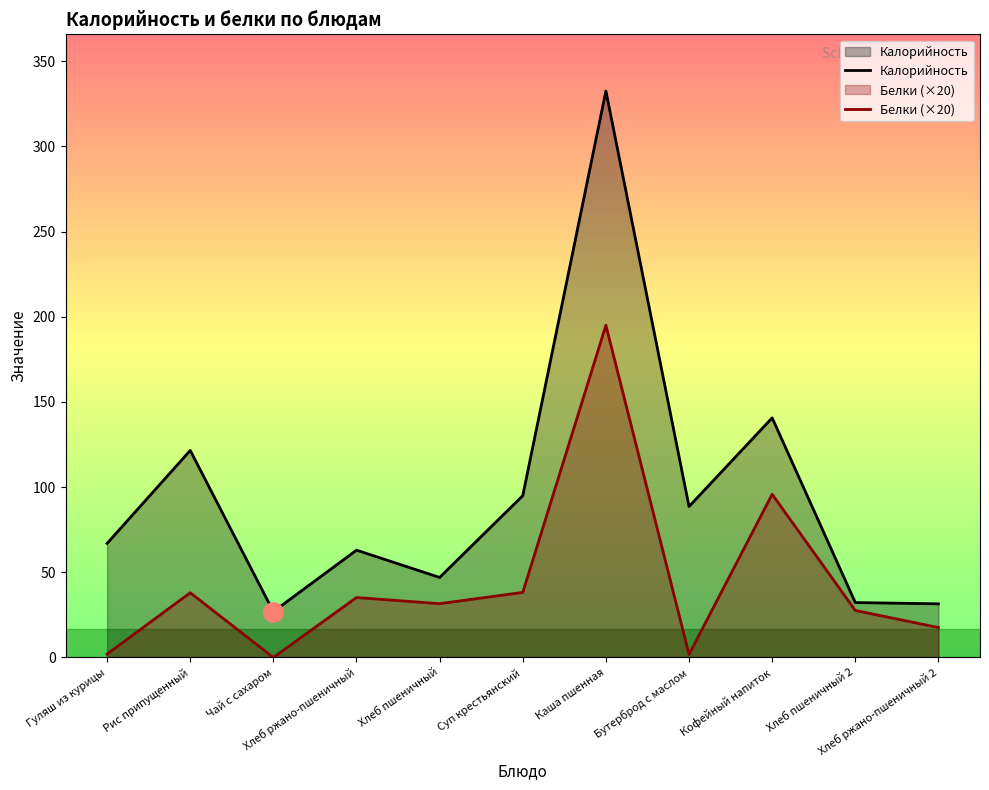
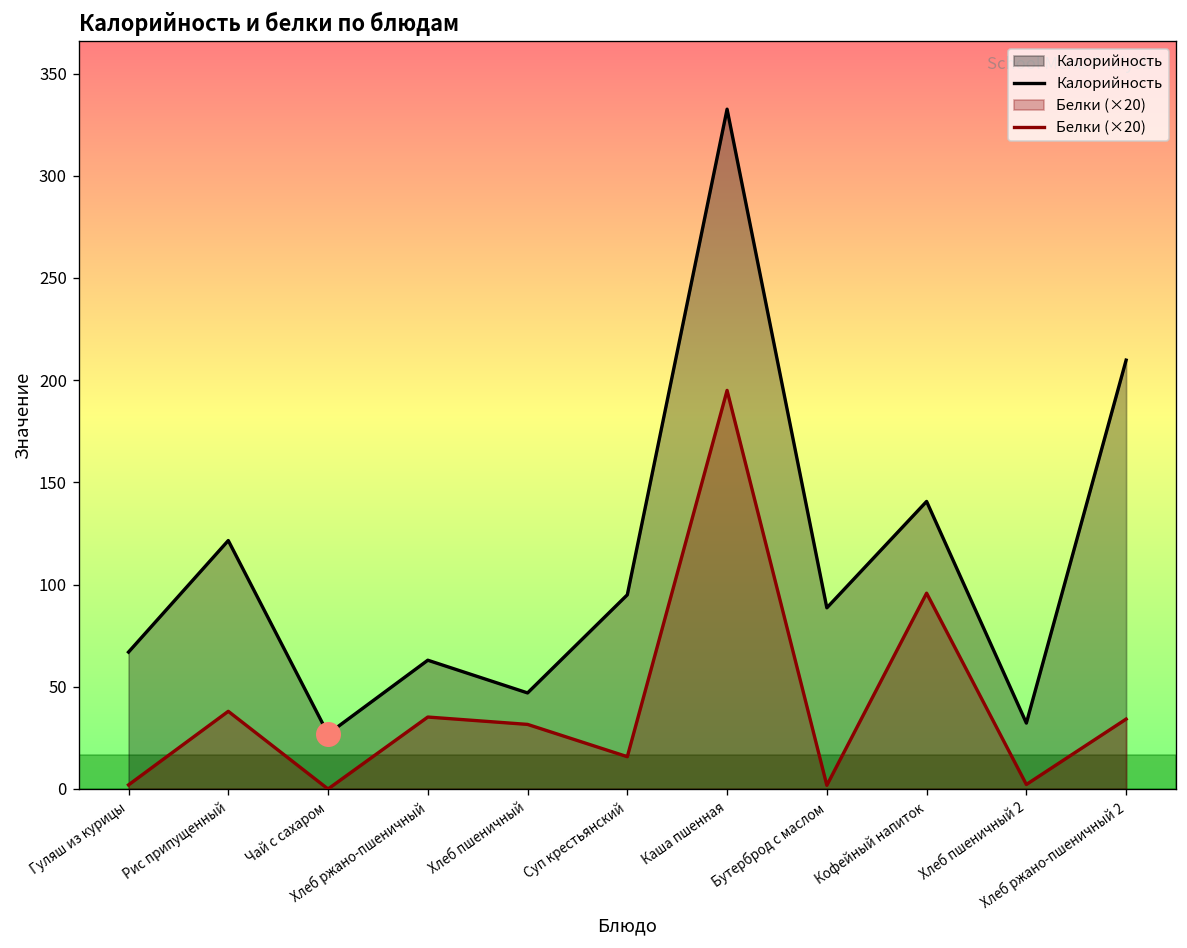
  {
    "Калорийность": {
      "Гуляш из курицы": 67,
      "Рис припущенный": 122,
      "Хлеб ржано-пшеничный": 63,
      "Хлеб пшеничный": 47,
      "Суп крестьянский": 95,
      "Каша пшенная": 333,
      "Бутерброд с маслом": 89,
      "Кофейный напиток": 141,
      "Хлеб пшеничный 2": 32,
-     "Хлеб ржано-пшеничный 2": 32
+     "Хлеб ржано-пшеничный 2": 210
    },
    "Белки (×20)": {
      "Гуляш из курицы": 2,
      "Рис припущенный": 38,
      "Чай с сахаром": 0,
      "Хлеб ржано-пшеничный": 35,
      "Хлеб пшеничный": 32,
-     "Суп крестьянский": 38,
+     "Суп крестьянский": 16,
      "Каша пшенная": 195,
      "Бутерброд с маслом": 2,
      "Кофейный напиток": 96,
-     "Хлеб пшеничный 2": 28,
-     "Хлеб ржано-пшеничный 2": 18
+     "Хлеб пшеничный 2": 2,
+     "Хлеб ржано-пшеничный 2": 34
    }
  }
